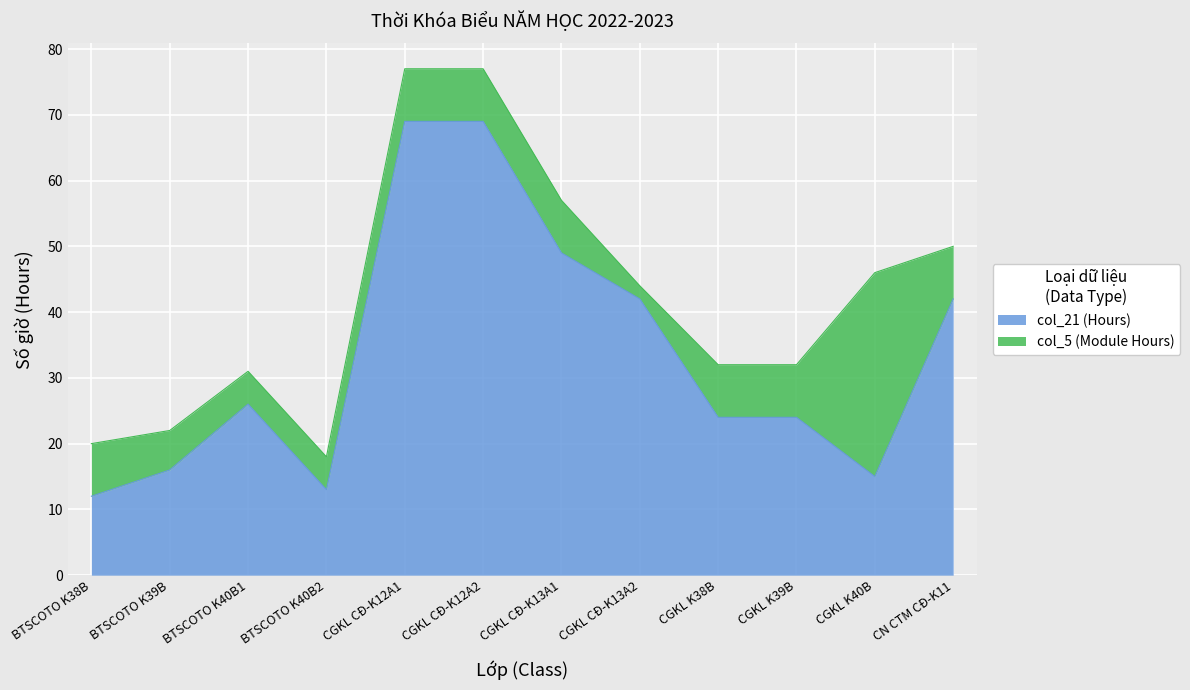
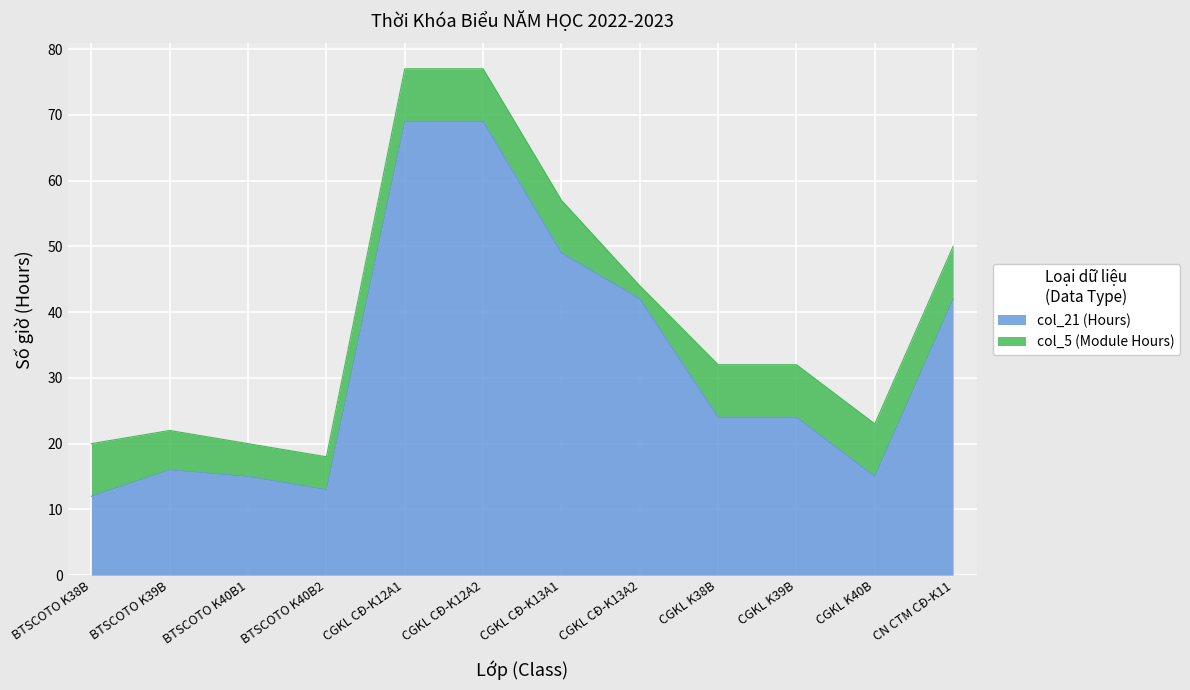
  {
    "col_21 (Hours)": {
      "BTSCOTO K38B": 12,
      "BTSCOTO K39B": 16,
-     "BTSCOTO K40B1": 26,
+     "BTSCOTO K40B1": 15,
      "BTSCOTO K40B2": 13,
      "CGKL CĐ-K12A1": 69,
      "CGKL CĐ-K12A2": 69,
      "CGKL CĐ-K13A1": 49,
      "CGKL CĐ-K13A2": 42,
      "CGKL K38B": 24,
      "CGKL K39B": 24,
      "CGKL K40B": 15,
      "CN CTM CĐ-K11": 42
    },
    "col_5 (Module Hours)": {
      "BTSCOTO K38B": 8,
      "BTSCOTO K39B": 6,
      "BTSCOTO K40B1": 5,
      "BTSCOTO K40B2": 5,
      "CGKL CĐ-K12A1": 8,
      "CGKL CĐ-K12A2": 8,
      "CGKL CĐ-K13A1": 8,
      "CGKL CĐ-K13A2": 2,
      "CGKL K38B": 8,
      "CGKL K39B": 8,
-     "CGKL K40B": 31,
+     "CGKL K40B": 8,
      "CN CTM CĐ-K11": 8
    }
  }
